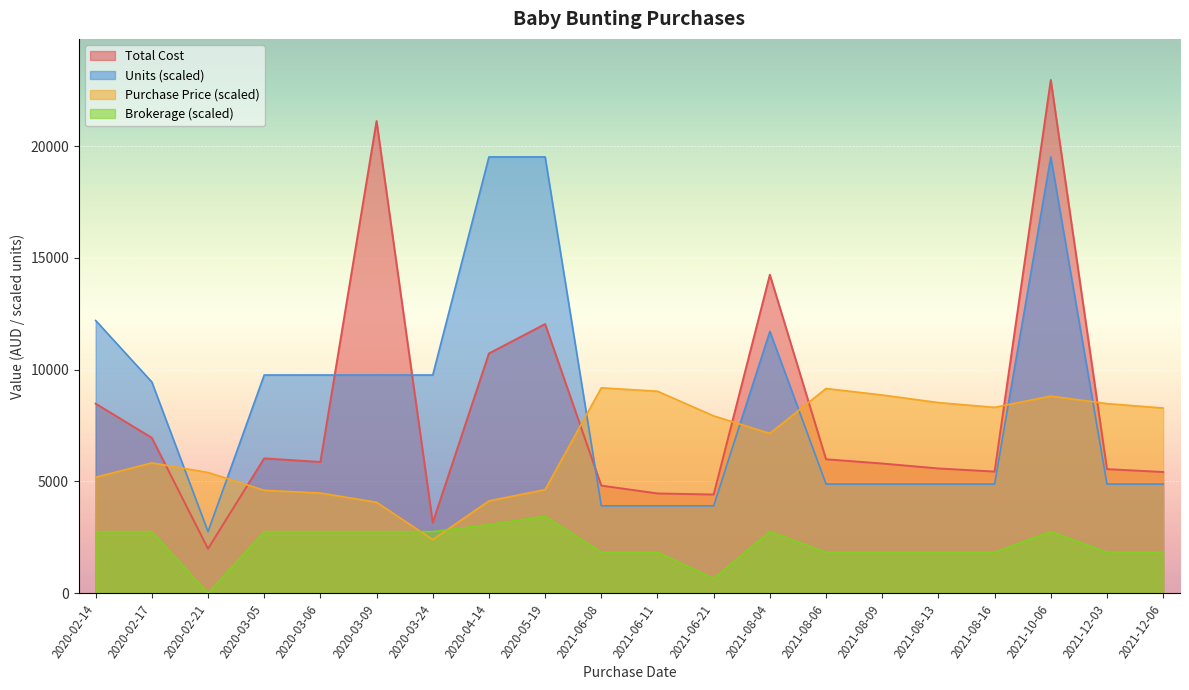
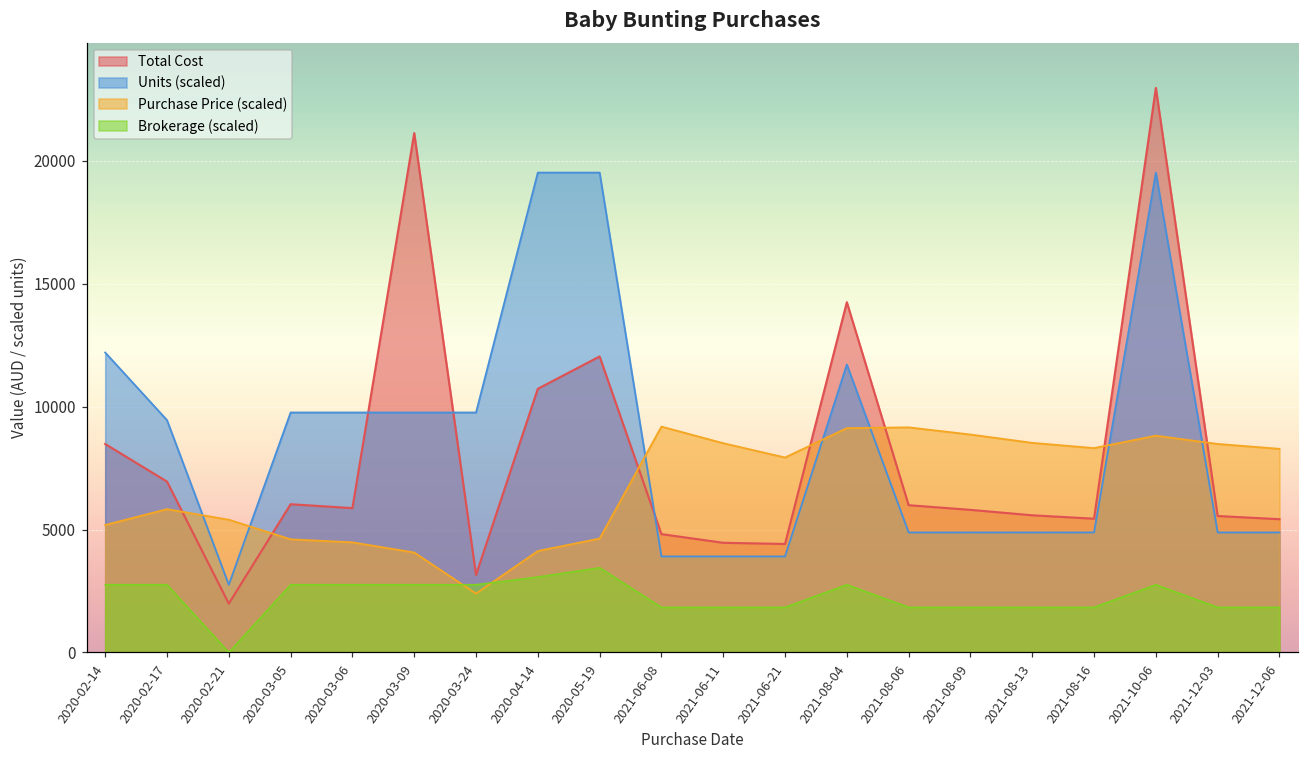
  {
    "Total Cost": {
      "2020-02-14": 8500,
      "2020-02-17": 7000,
      "2020-02-21": 2000,
      "2020-03-05": 6000,
      "2020-03-06": 5900,
      "2020-03-09": 21100,
      "2020-03-24": 3100,
      "2020-04-14": 10700,
      "2020-05-19": 12000,
      "2021-06-08": 4800,
      "2021-06-11": 4500,
      "2021-06-21": 4400,
      "2021-08-04": 14300,
      "2021-08-06": 6000,
      "2021-08-09": 5800,
      "2021-08-13": 5600,
      "2021-08-16": 5400,
      "2021-10-06": 23000,
      "2021-12-03": 5500,
      "2021-12-06": 5400
    },
    "Units (scaled)": {
      "2020-02-14": 12200,
      "2020-02-17": 9400,
      "2020-02-21": 2800,
      "2020-03-05": 9800,
      "2020-03-06": 9800,
      "2020-03-09": 9800,
      "2020-03-24": 9800,
      "2020-04-14": 19500,
      "2020-05-19": 19500,
      "2021-06-08": 3900,
      "2021-06-11": 3900,
      "2021-06-21": 3900,
      "2021-08-04": 11700,
      "2021-08-06": 4900,
      "2021-08-09": 4900,
      "2021-08-13": 4900,
      "2021-08-16": 4900,
      "2021-10-06": 19500,
      "2021-12-03": 4900,
      "2021-12-06": 4900
    },
    "Purchase Price (scaled)": {
      "2020-02-14": 5200,
      "2020-02-17": 5800,
      "2020-02-21": 5400,
      "2020-03-05": 4600,
      "2020-03-06": 4500,
      "2020-03-09": 4100,
      "2020-03-24": 2400,
      "2020-04-14": 4100,
      "2020-05-19": 4600,
      "2021-06-08": 9200,
-     "2021-06-11": 9000,
+     "2021-06-11": 8500,
      "2021-06-21": 7900,
-     "2021-08-04": 7100,
+     "2021-08-04": 9100,
      "2021-08-06": 9200,
      "2021-08-09": 8900,
      "2021-08-13": 8500,
      "2021-08-16": 8300,
      "2021-10-06": 8800,
      "2021-12-03": 8500,
      "2021-12-06": 8300
    },
    "Brokerage (scaled)": {
      "2020-02-14": 2800,
      "2020-02-17": 2800,
      "2020-02-21": 0,
      "2020-03-05": 2800,
      "2020-03-06": 2800,
      "2020-03-09": 2800,
      "2020-03-24": 2800,
      "2020-04-14": 3100,
      "2020-05-19": 3400,
      "2021-06-08": 1800,
      "2021-06-11": 1800,
-     "2021-06-21": 700,
+     "2021-06-21": 1800,
      "2021-08-04": 2800,
      "2021-08-06": 1800,
      "2021-08-09": 1800,
      "2021-08-13": 1800,
      "2021-08-16": 1800,
      "2021-10-06": 2800,
      "2021-12-03": 1800,
      "2021-12-06": 1800
    }
  }
